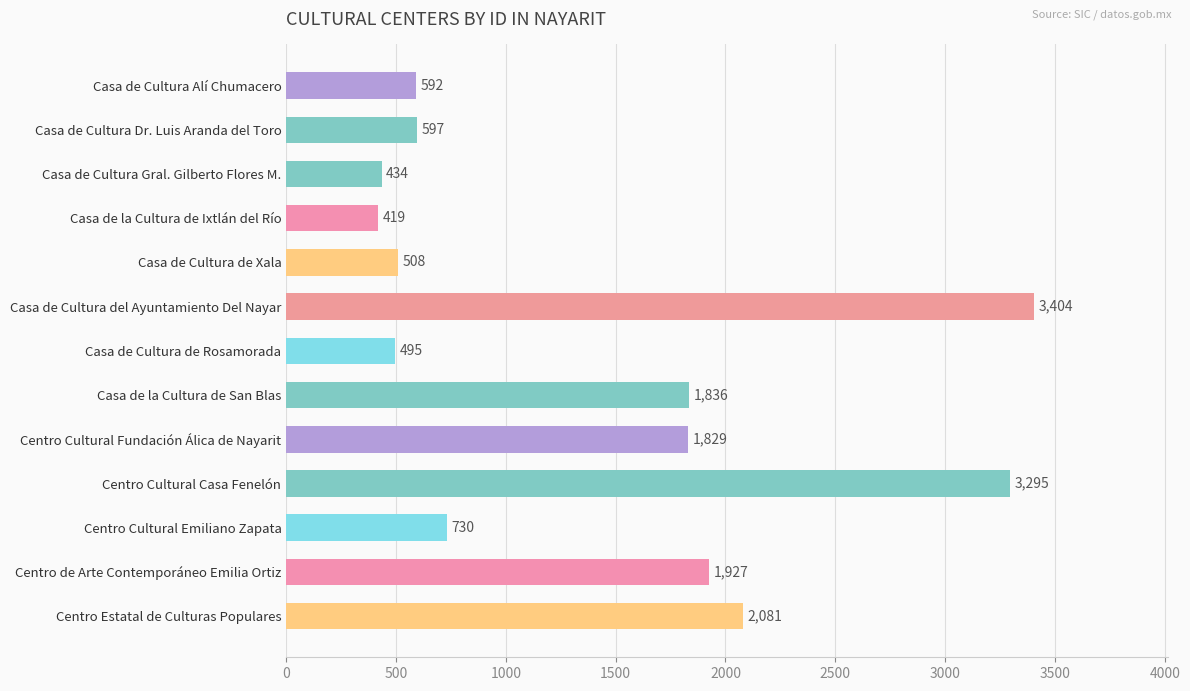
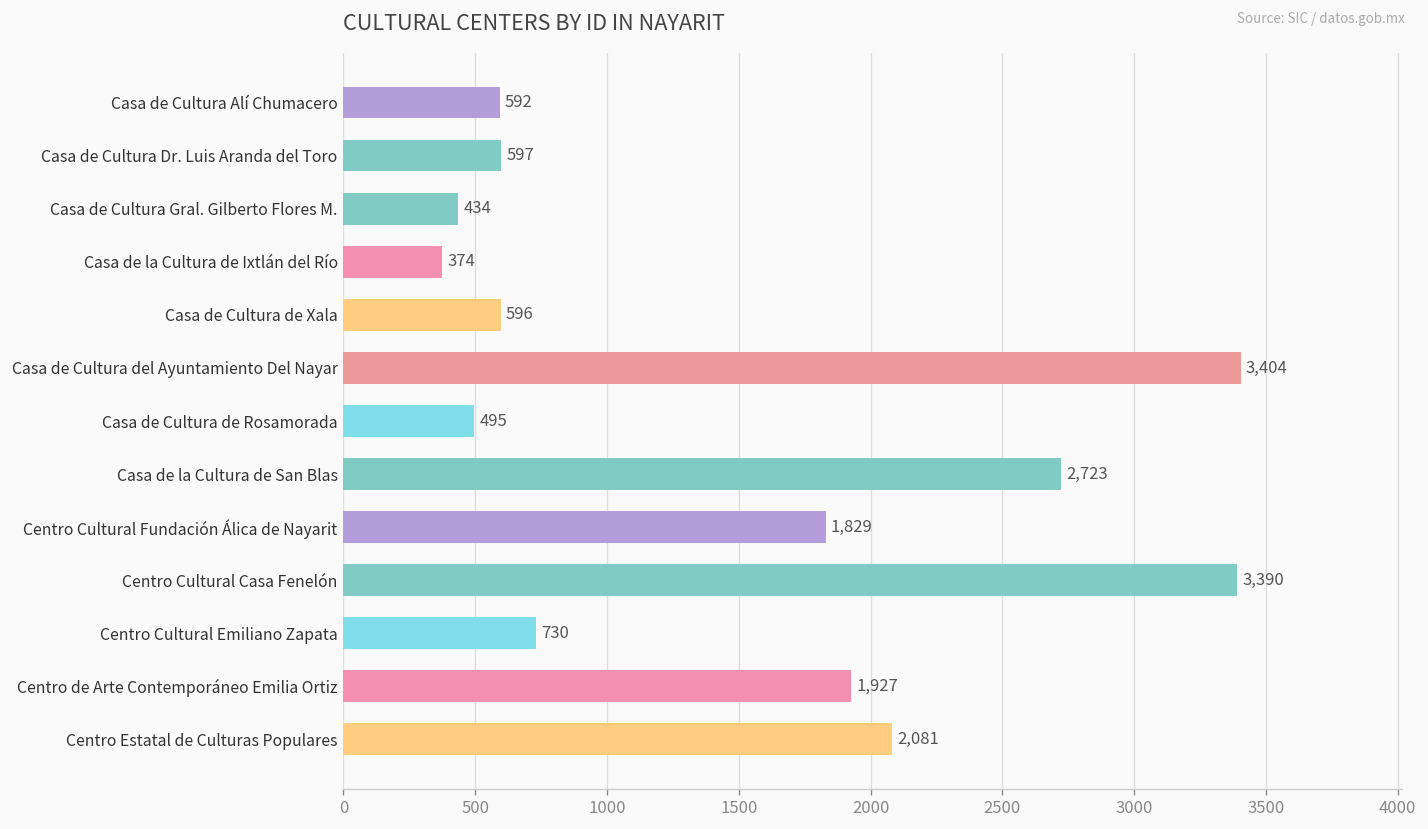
  {
    "Casa de Cultura Alí Chumacero": "592",
    "Casa de Cultura Dr. Luis Aranda del Toro": "597",
    "Casa de Cultura Gral. Gilberto Flores M.": "434",
-   "Casa de la Cultura de Ixtlán del Río": "419",
-   "Casa de Cultura de Xala": "508",
+   "Casa de la Cultura de Ixtlán del Río": "374",
+   "Casa de Cultura de Xala": "596",
    "Casa de Cultura del Ayuntamiento Del Nayar": "3,404",
    "Casa de Cultura de Rosamorada": "495",
-   "Casa de la Cultura de San Blas": "1,836",
+   "Casa de la Cultura de San Blas": "2,723",
    "Centro Cultural Fundación Álica de Nayarit": "1,829",
-   "Centro Cultural Casa Fenelón": "3,295",
+   "Centro Cultural Casa Fenelón": "3,390",
    "Centro Cultural Emiliano Zapata": "730",
    "Centro de Arte Contemporáneo Emilia Ortiz": "1,927",
    "Centro Estatal de Culturas Populares": "2,081"
  }
